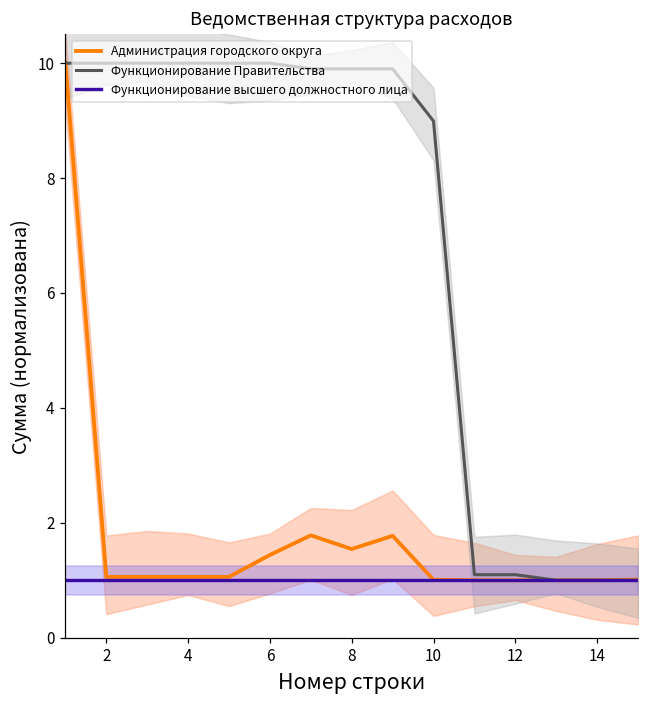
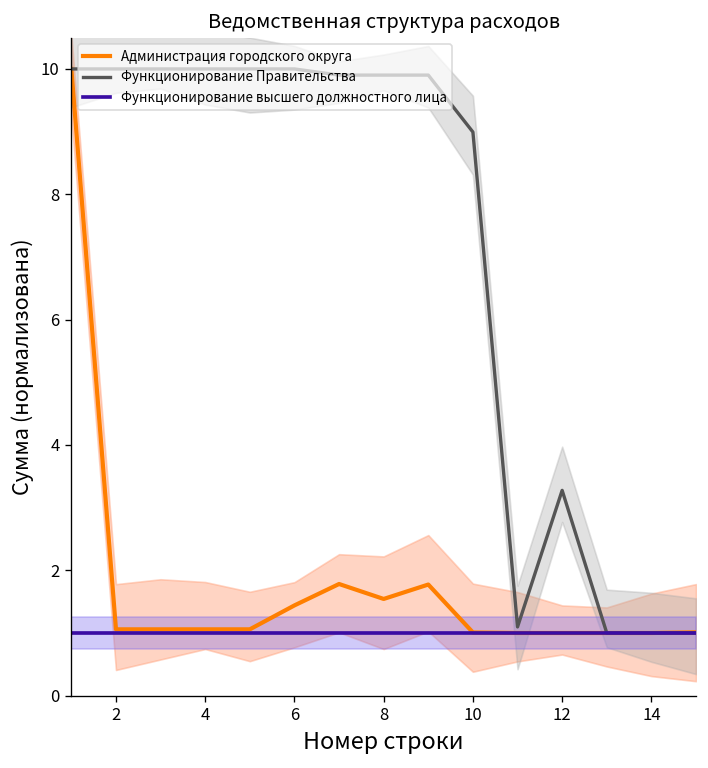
  {
    "Администрация городского округа": {
      "2": 1.1,
      "4": 1.1,
      "6": 1.4,
      "8": 1.5
    },
    "Функционирование Правительства": {
      "10": 9.0,
-     "12": 1.1
+     "12": 3.3
    },
    "Функционирование высшего должностного лица": {
      "2": 1.0,
      "4": 1.0,
      "6": 1.0,
      "8": 1.0
    }
  }
